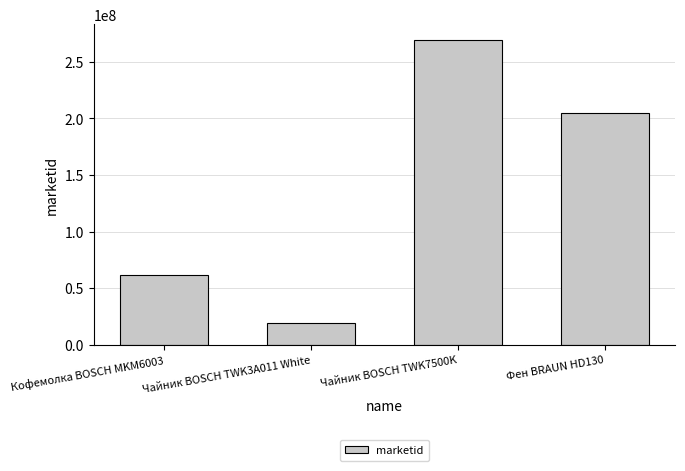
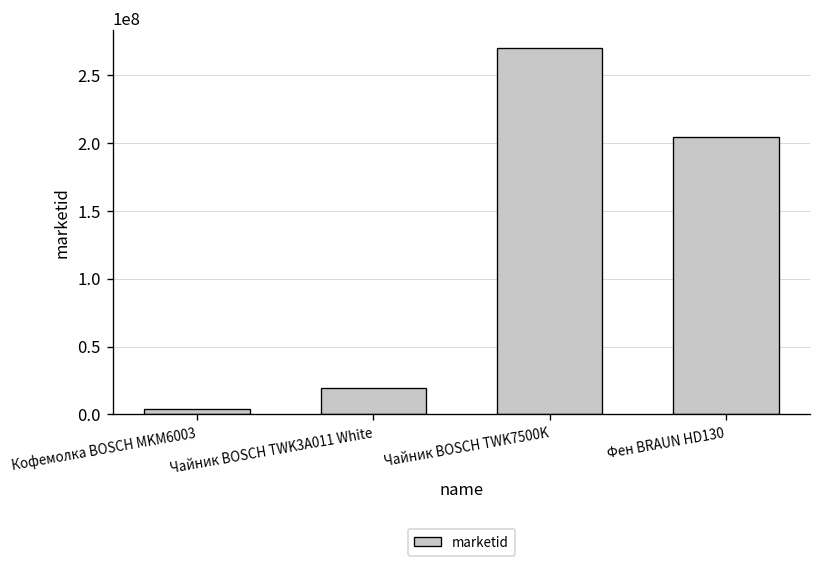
  {
-   "Кофемолка BOSCH MKM6003": 61000000,
+   "Кофемолка BOSCH MKM6003": 4000000,
    "Чайник BOSCH TWK3A011 White": 19000000,
    "Чайник BOSCH TWK7500K": 270000000,
    "Фен BRAUN HD130": 205000000
  }
